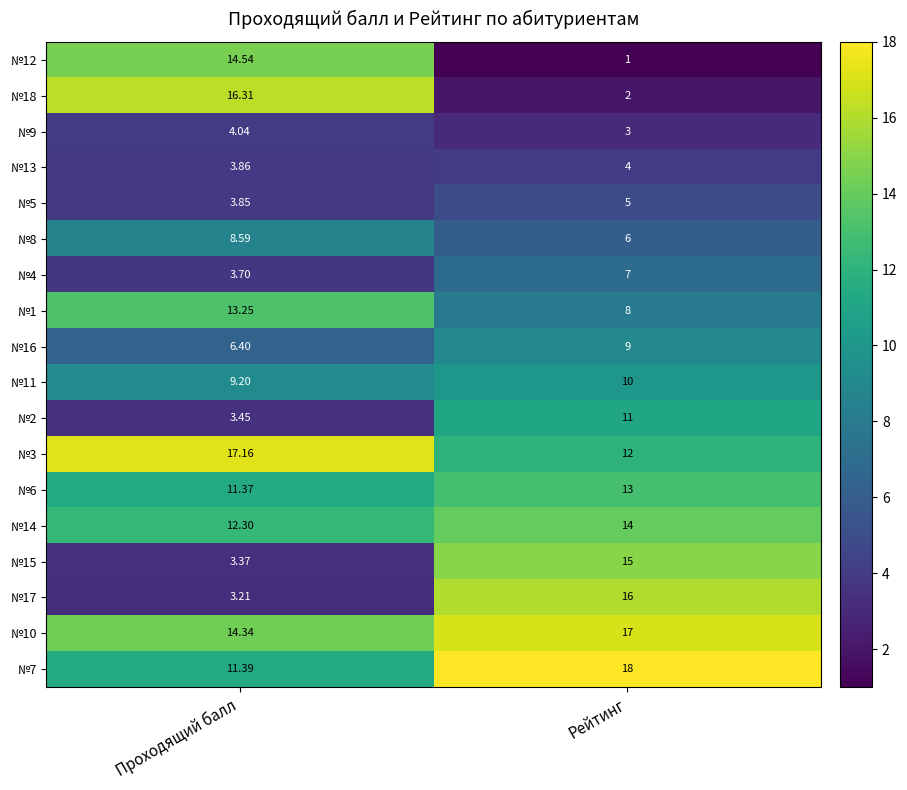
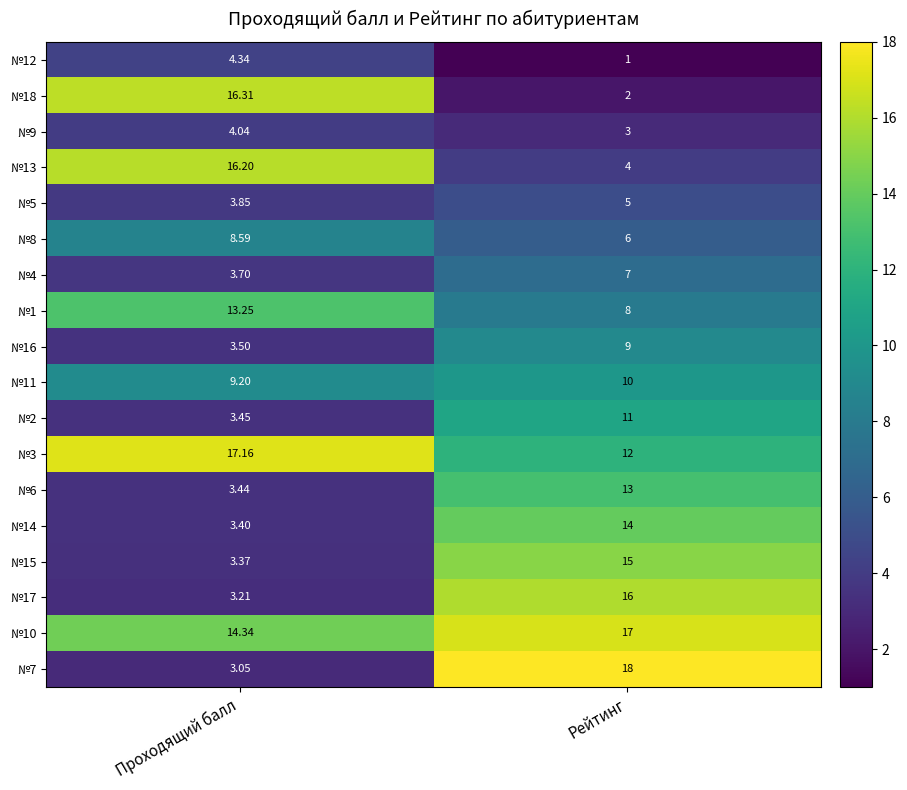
  {
    "№12": {
-     "Проходящий балл": 14.54,
+     "Проходящий балл": 4.34,
      "Рейтинг": 1
    },
    "№18": {
      "Проходящий балл": 16.31,
      "Рейтинг": 2
    },
    "№9": {
      "Проходящий балл": 4.04,
      "Рейтинг": 3
    },
    "№13": {
-     "Проходящий балл": 3.86,
+     "Проходящий балл": 16.20,
      "Рейтинг": 4
    },
    "№5": {
      "Проходящий балл": 3.85,
      "Рейтинг": 5
    },
    "№8": {
      "Проходящий балл": 8.59,
      "Рейтинг": 6
    },
    "№4": {
      "Проходящий балл": 3.70,
      "Рейтинг": 7
    },
    "№1": {
      "Проходящий балл": 13.25,
      "Рейтинг": 8
    },
    "№16": {
-     "Проходящий балл": 6.40,
+     "Проходящий балл": 3.50,
      "Рейтинг": 9
    },
    "№11": {
      "Проходящий балл": 9.20,
      "Рейтинг": 10
    },
    "№2": {
      "Проходящий балл": 3.45,
      "Рейтинг": 11
    },
    "№3": {
      "Проходящий балл": 17.16,
      "Рейтинг": 12
    },
    "№6": {
-     "Проходящий балл": 11.37,
+     "Проходящий балл": 3.44,
      "Рейтинг": 13
    },
    "№14": {
-     "Проходящий балл": 12.30,
+     "Проходящий балл": 3.40,
      "Рейтинг": 14
    },
    "№15": {
      "Проходящий балл": 3.37,
      "Рейтинг": 15
    },
    "№17": {
      "Проходящий балл": 3.21,
      "Рейтинг": 16
    },
    "№10": {
      "Проходящий балл": 14.34,
      "Рейтинг": 17
    },
    "№7": {
-     "Проходящий балл": 11.39,
+     "Проходящий балл": 3.05,
      "Рейтинг": 18
    }
  }
